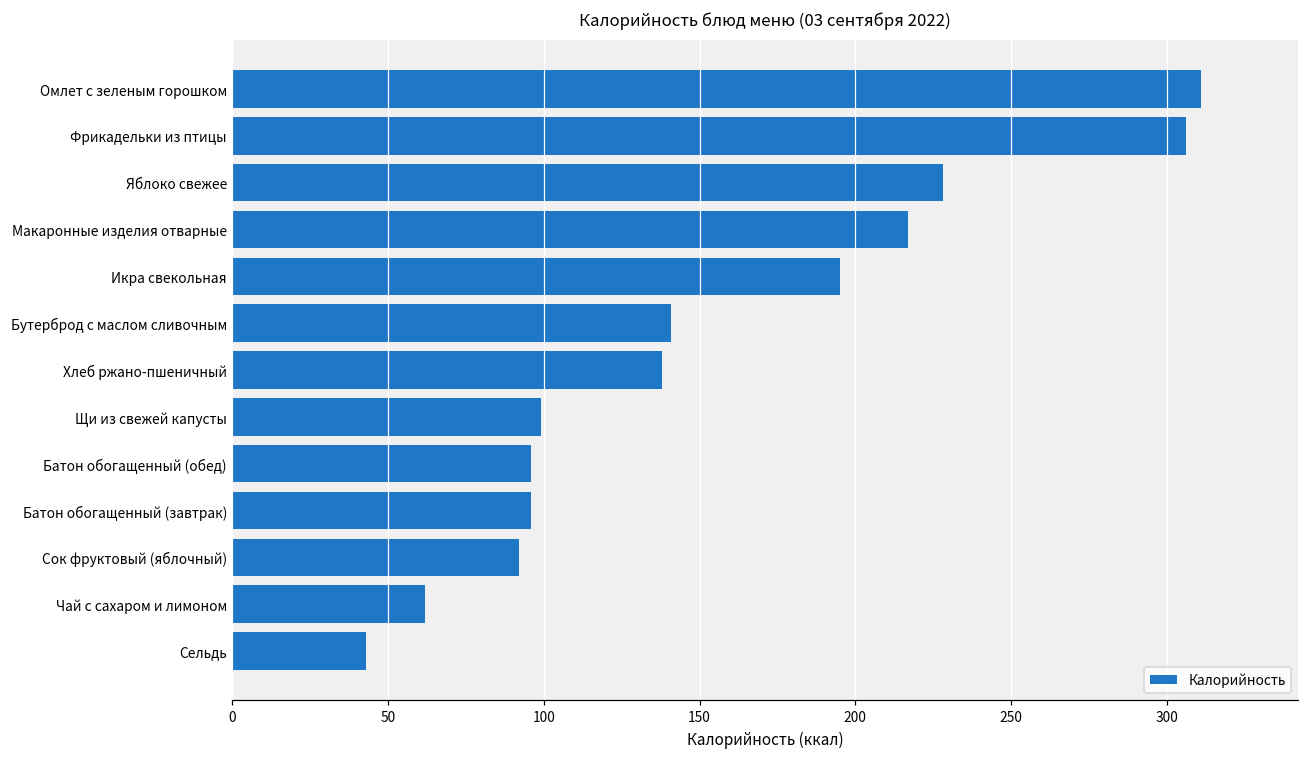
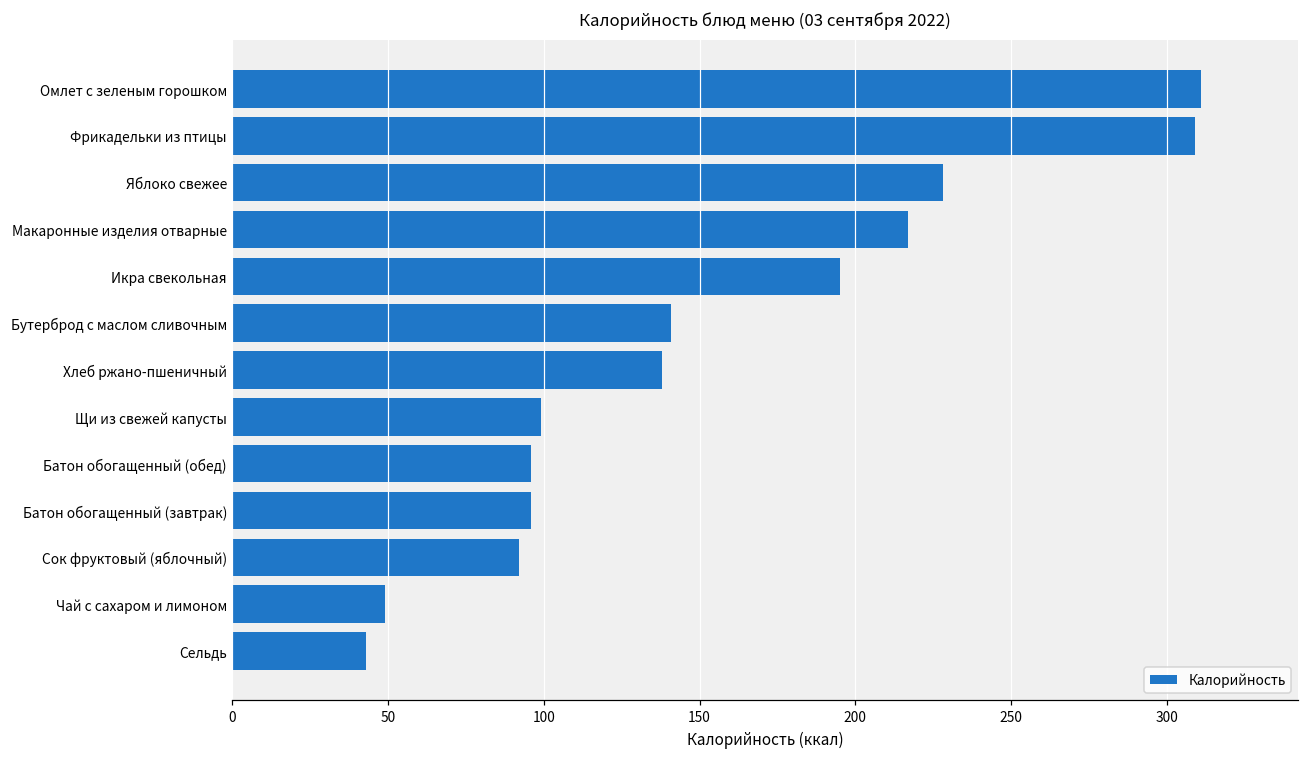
  {
    "Омлет с зеленым горошком": 311,
-   "Фрикадельки из птицы": 306,
+   "Фрикадельки из птицы": 309,
    "Яблоко свежее": 228,
    "Макаронные изделия отварные": 217,
    "Икра свекольная": 195,
    "Бутерброд с маслом сливочным": 141,
    "Хлеб ржано-пшеничный": 138,
    "Щи из свежей капусты": 99,
    "Батон обогащенный (обед)": 96,
    "Батон обогащенный (завтрак)": 96,
    "Сок фруктовый (яблочный)": 92,
-   "Чай с сахаром и лимоном": 62,
+   "Чай с сахаром и лимоном": 49,
    "Сельдь": 43
  }
